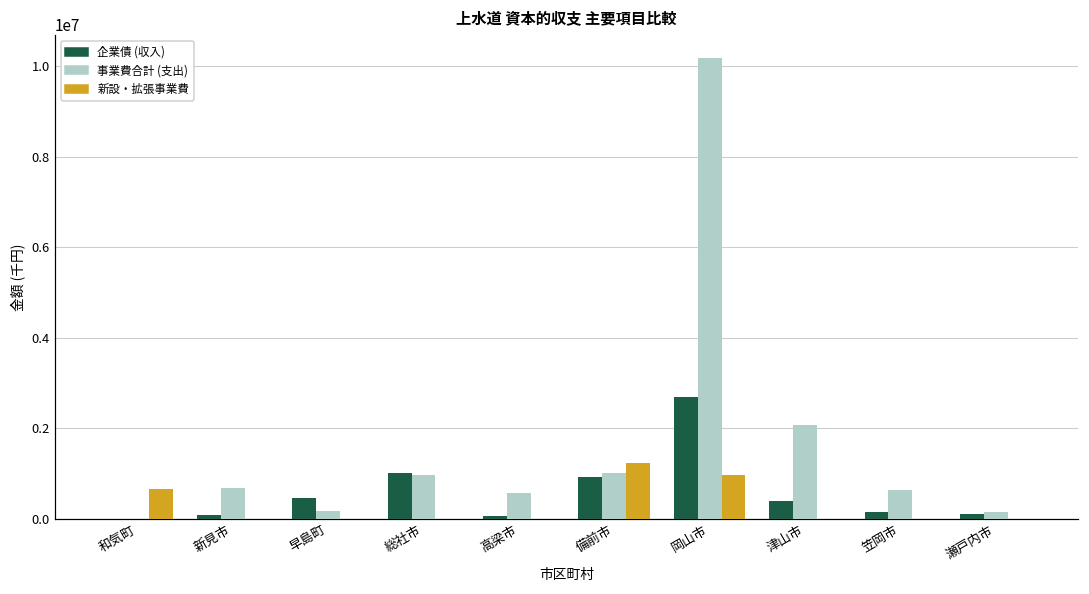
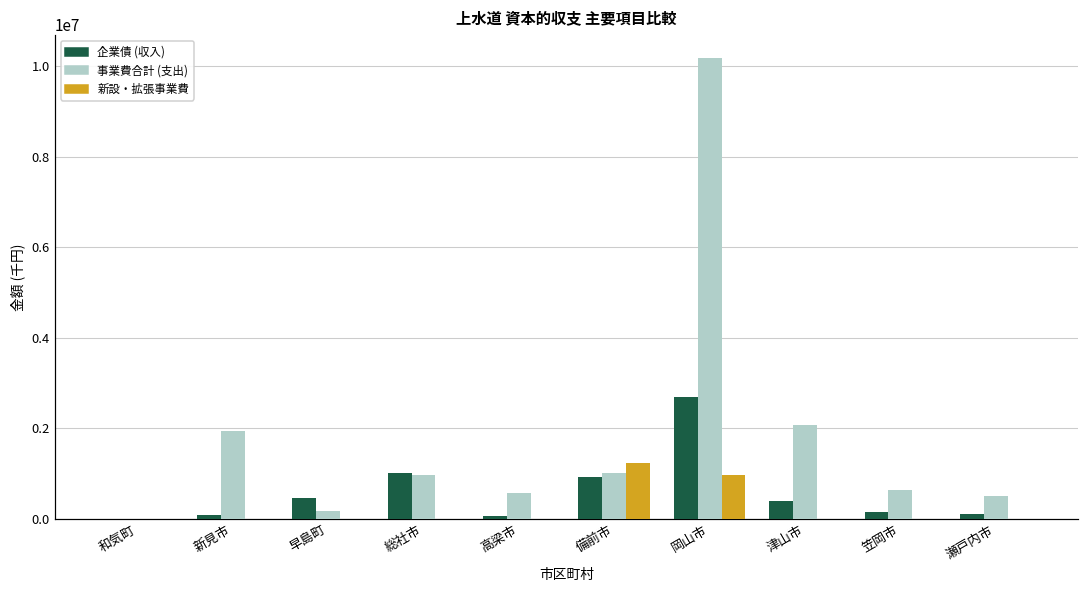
  {
    "企業債 (収入)": {
      "新見市": 100000,
      "早島町": 500000,
      "総社市": 1000000,
      "高梁市": 100000,
      "備前市": 900000,
      "岡山市": 2700000,
      "津山市": 400000,
      "笠岡市": 200000,
      "瀬戸内市": 100000
    },
    "事業費合計 (支出)": {
-     "新見市": 700000,
+     "新見市": 2000000,
      "早島町": 200000,
      "総社市": 1000000,
      "高梁市": 600000,
      "備前市": 1000000,
      "岡山市": 10200000,
      "津山市": 2100000,
      "笠岡市": 600000,
-     "瀬戸内市": 200000
+     "瀬戸内市": 500000
    },
    "新設・拡張事業費": {
-     "和気町": 700000,
+     "和気町": 0,
      "新見市": 0,
      "早島町": 0,
      "総社市": 0,
      "高梁市": 0,
      "備前市": 1200000,
      "岡山市": 1000000,
      "津山市": 0,
      "笠岡市": 0
    }
  }
